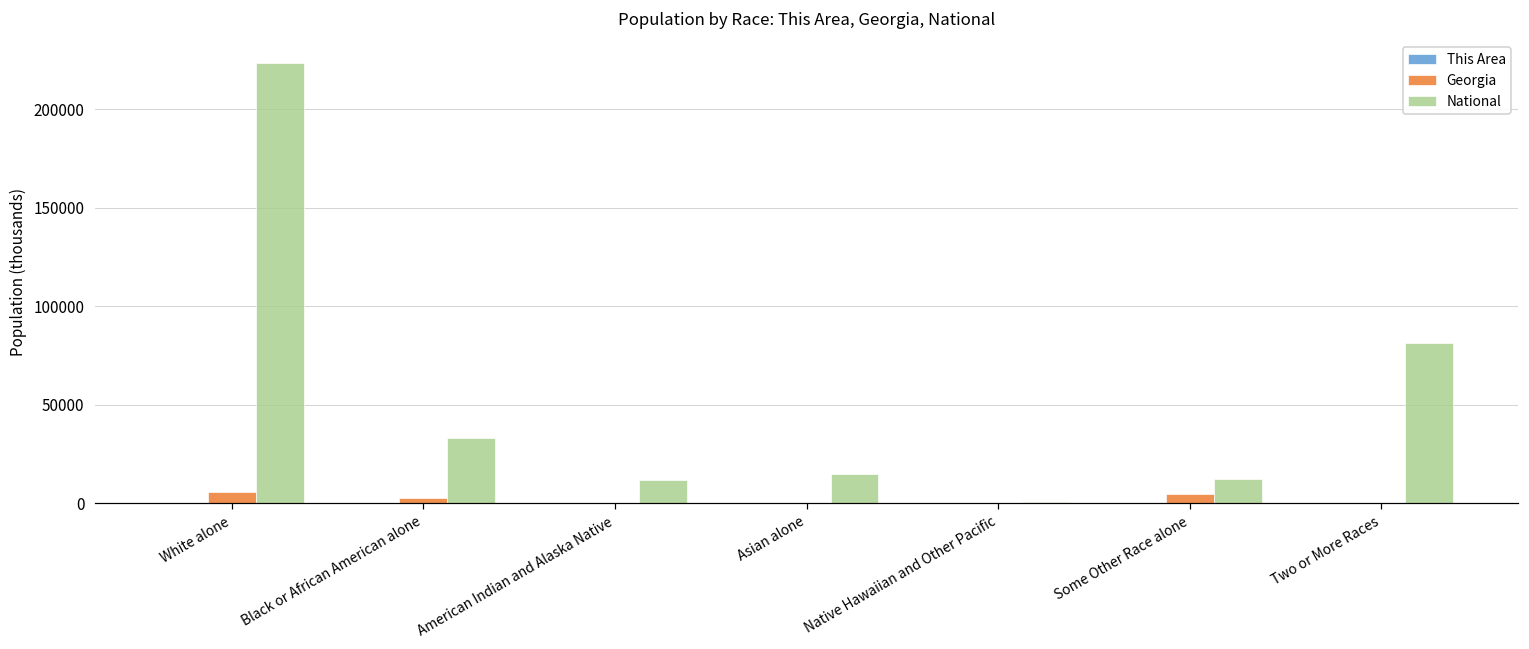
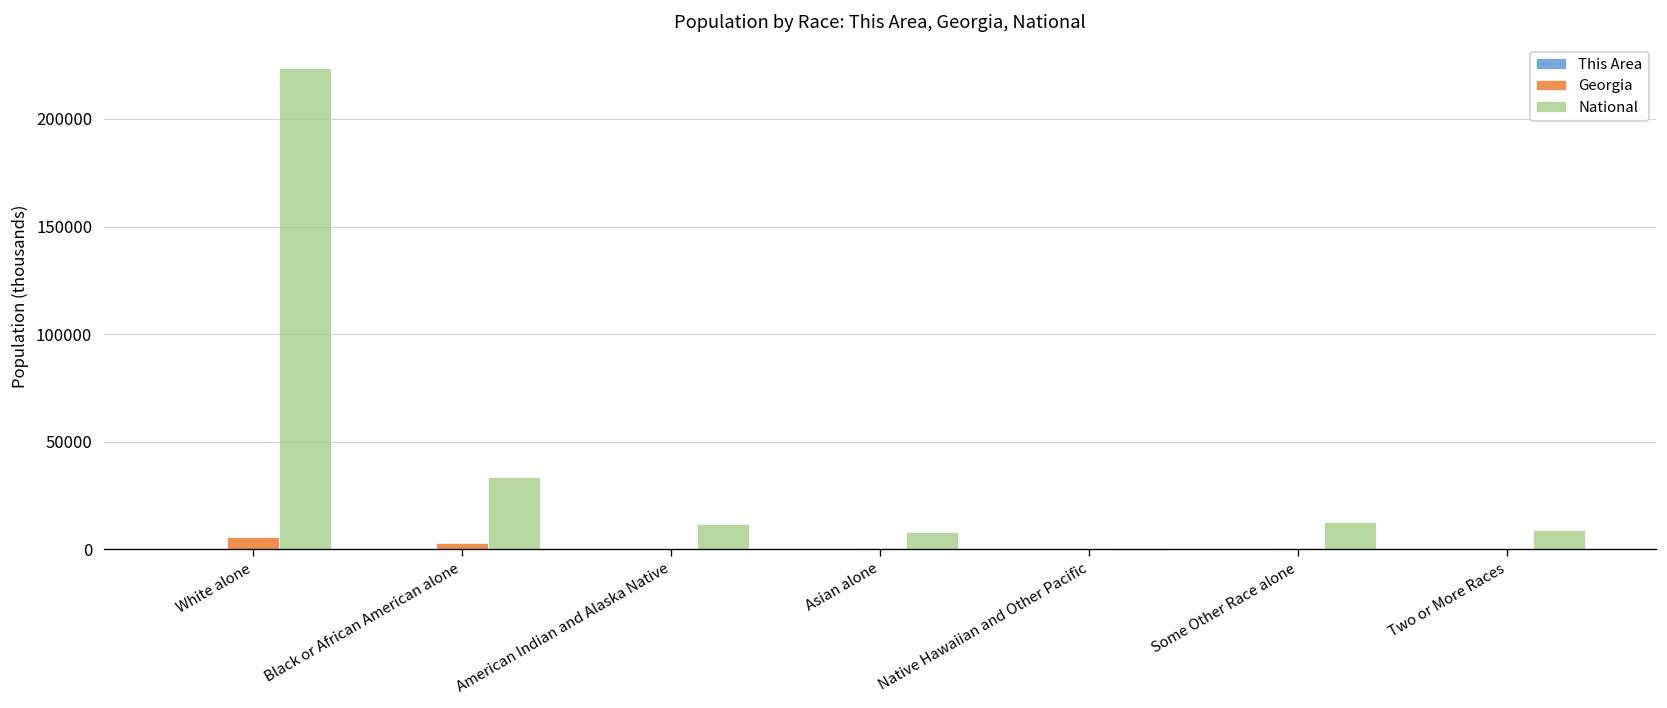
  {
    "Georgia": {
      "White alone": 6000,
      "Black or African American alone": 3000,
-     "Some Other Race alone": 5000
+     "Some Other Race alone": 0
    },
    "National": {
      "White alone": 224000,
      "Black or African American alone": 33000,
      "American Indian and Alaska Native": 12000,
-     "Asian alone": 15000,
+     "Asian alone": 8000,
      "Some Other Race alone": 13000,
-     "Two or More Races": 81000
+     "Two or More Races": 9000
    }
  }
